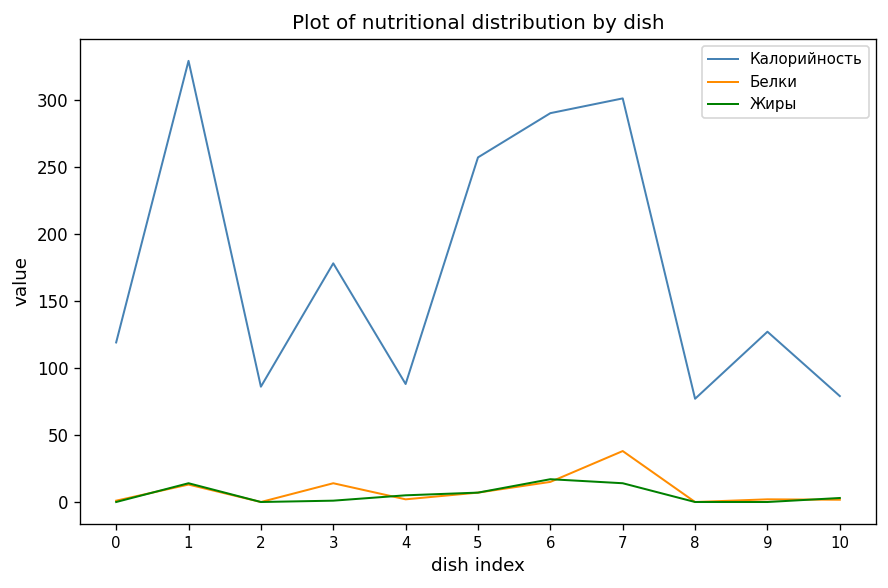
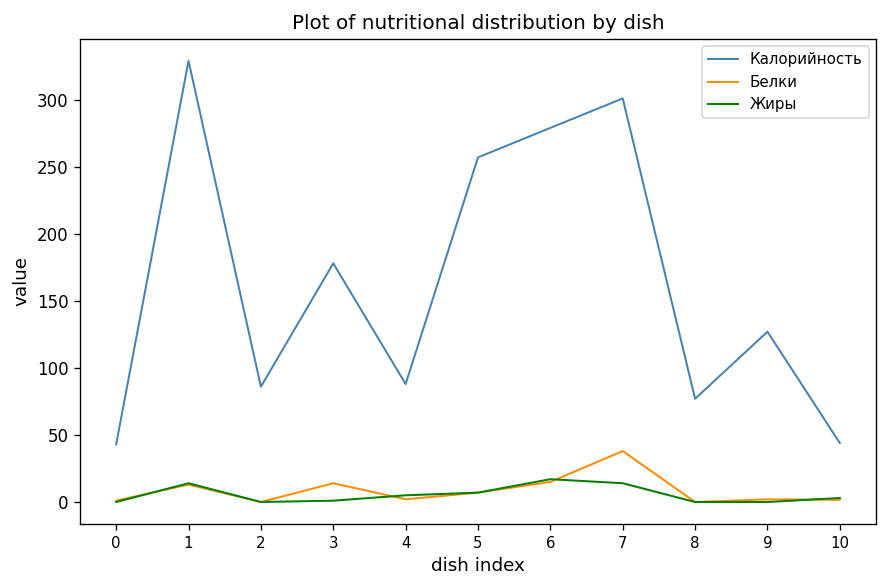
  {
    "Калорийность": {
-     "0": 119,
+     "0": 43,
      "1": 329,
      "2": 86,
      "3": 178,
      "4": 88,
      "5": 257,
-     "6": 290,
+     "6": 279,
      "7": 301,
      "8": 77,
      "9": 127,
-     "10": 79
+     "10": 44
    },
    "Белки": {
      "3": 14,
      "4": 2,
      "7": 38
    },
    "Жиры": {
      "3": 1,
      "4": 5,
      "7": 14
    }
  }
